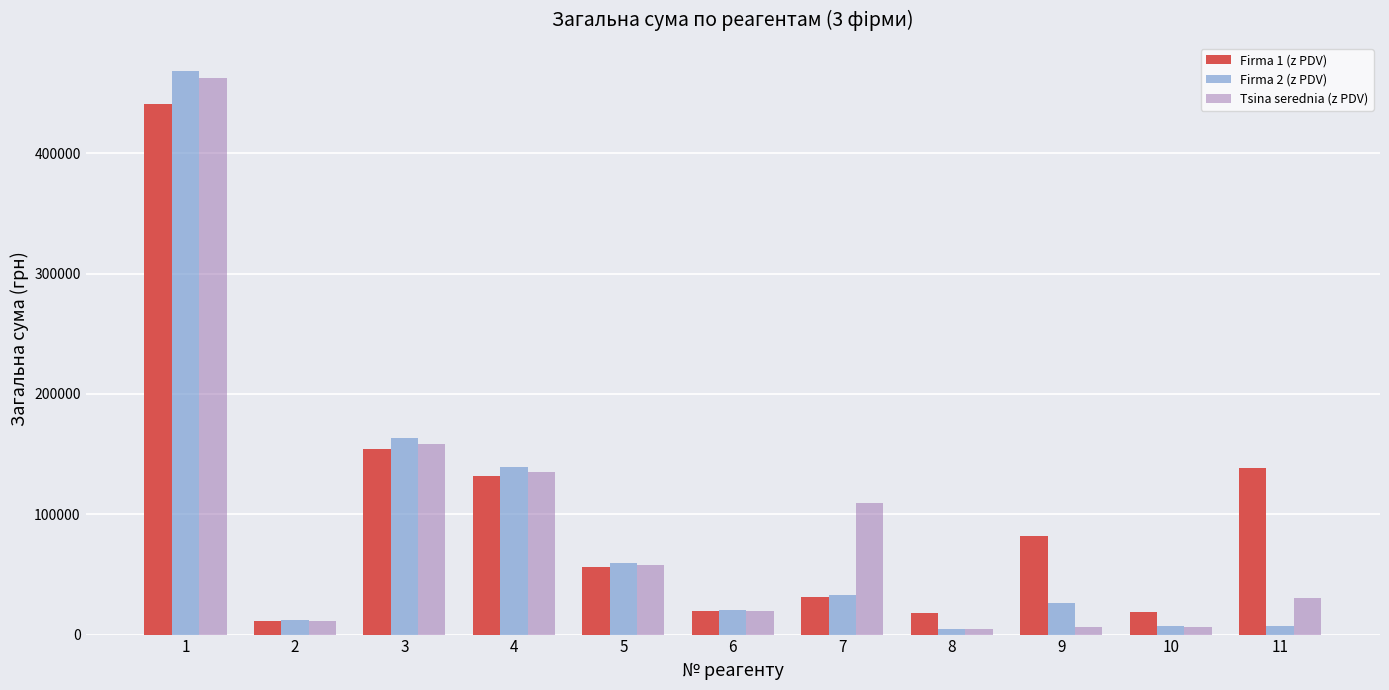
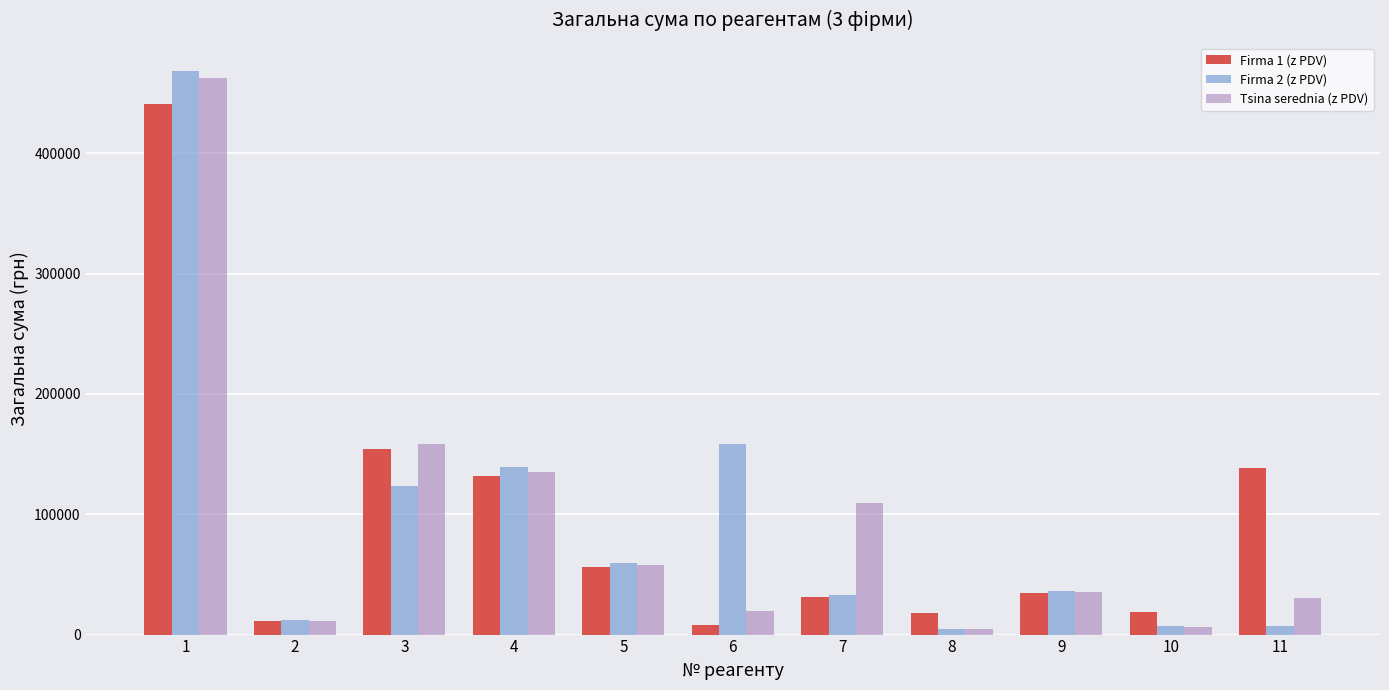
  {
    "Firma 1 (z PDV)": {
      "1": 441000,
      "2": 11000,
      "3": 154000,
      "4": 131000,
      "5": 56000,
-     "6": 19000,
+     "6": 8000,
      "7": 31000,
      "8": 18000,
-     "9": 82000,
+     "9": 34000,
      "10": 18000,
      "11": 138000
    },
    "Firma 2 (z PDV)": {
      "1": 468000,
      "2": 12000,
-     "3": 163000,
+     "3": 123000,
      "4": 140000,
      "5": 59000,
-     "6": 21000,
+     "6": 158000,
      "7": 33000,
      "8": 5000,
-     "9": 26000,
+     "9": 36000,
      "10": 7000,
      "11": 7000
    },
    "Tsina serednia (z PDV)": {
      "1": 463000,
      "2": 12000,
      "3": 159000,
      "4": 136000,
      "5": 58000,
      "6": 20000,
      "7": 110000,
      "8": 4000,
-     "9": 6000,
+     "9": 35000,
      "10": 7000,
      "11": 31000
    }
  }
